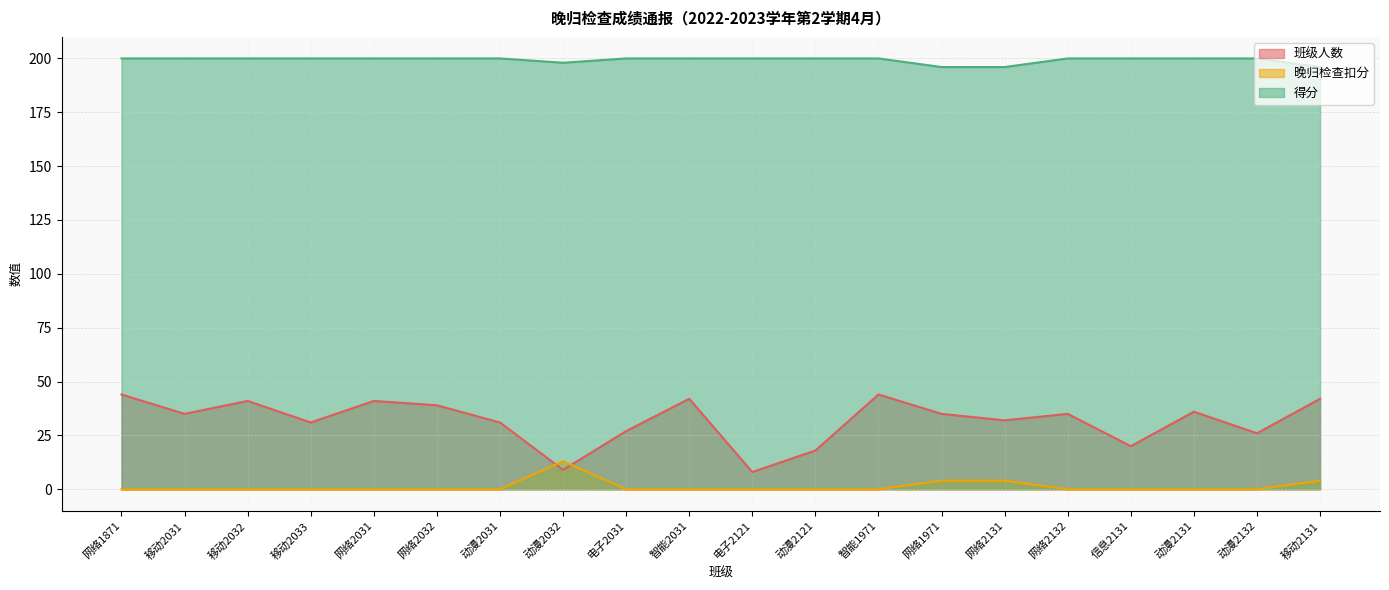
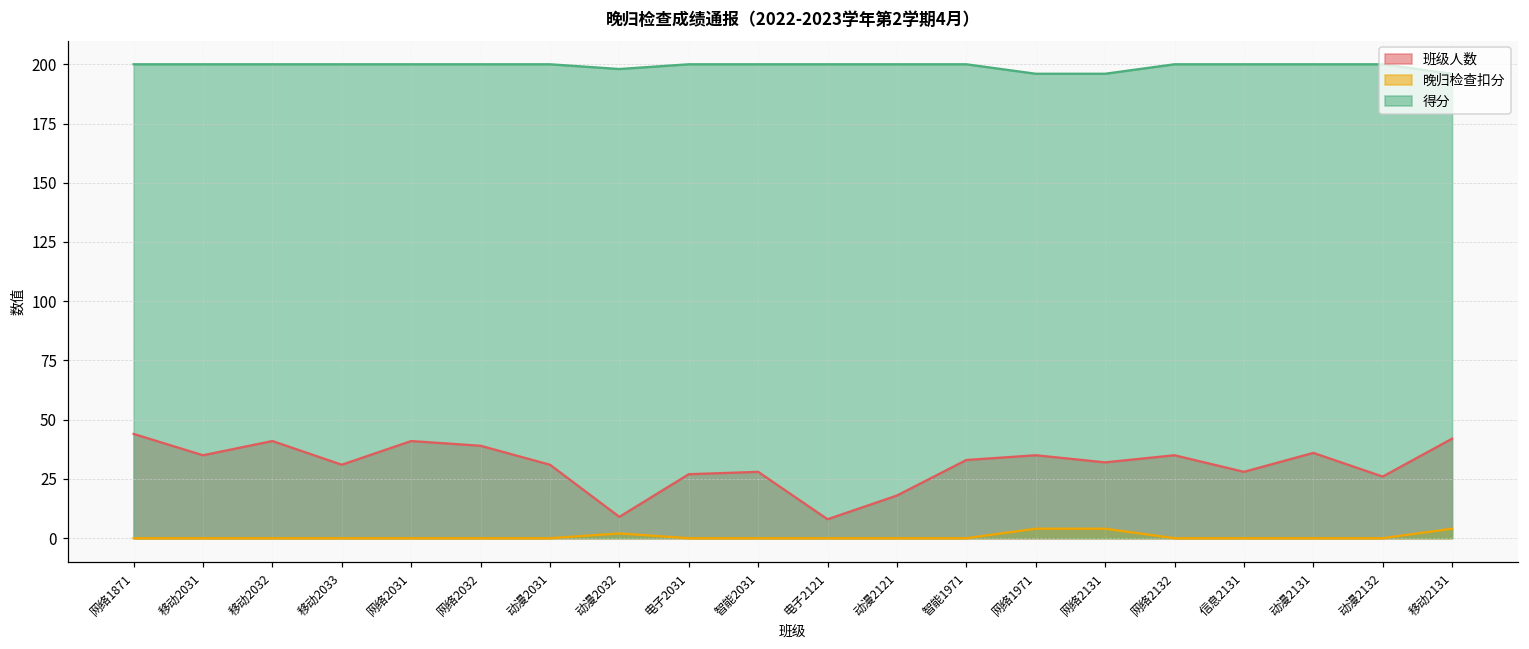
  {
    "班级人数": {
      "网络1871": 44,
      "移动2031": 35,
      "移动2032": 41,
      "移动2033": 31,
      "网络2031": 41,
      "网络2032": 39,
      "动漫2031": 31,
      "动漫2032": 9,
      "电子2031": 27,
-     "智能2031": 42,
+     "智能2031": 28,
      "电子2121": 8,
      "动漫2121": 18,
-     "智能1971": 44,
+     "智能1971": 33,
      "网络1971": 35,
      "网络2131": 32,
      "网络2132": 35,
-     "信息2131": 20,
+     "信息2131": 28,
      "动漫2131": 36,
      "动漫2132": 26,
      "移动2131": 42
    },
    "晚归检查扣分": {
      "网络1871": 0,
      "移动2031": 0,
      "移动2032": 0,
      "移动2033": 0,
      "网络2031": 0,
      "网络2032": 0,
      "动漫2031": 0,
-     "动漫2032": 13,
+     "动漫2032": 2,
      "电子2031": 0,
      "智能2031": 0,
      "电子2121": 0,
      "动漫2121": 0,
      "智能1971": 0,
      "网络1971": 4,
      "网络2131": 4,
      "网络2132": 0,
      "信息2131": 0,
      "动漫2131": 0,
      "动漫2132": 0,
      "移动2131": 4
    },
    "得分": {
      "网络1871": 200,
      "移动2031": 200,
      "移动2032": 200,
      "移动2033": 200,
      "网络2031": 200,
      "网络2032": 200,
      "动漫2031": 200,
      "动漫2032": 198,
      "电子2031": 200,
      "智能2031": 200,
      "电子2121": 200,
      "动漫2121": 200,
      "智能1971": 200,
      "网络1971": 196,
      "网络2131": 196,
      "网络2132": 200,
      "信息2131": 200,
      "动漫2131": 200
    }
  }
